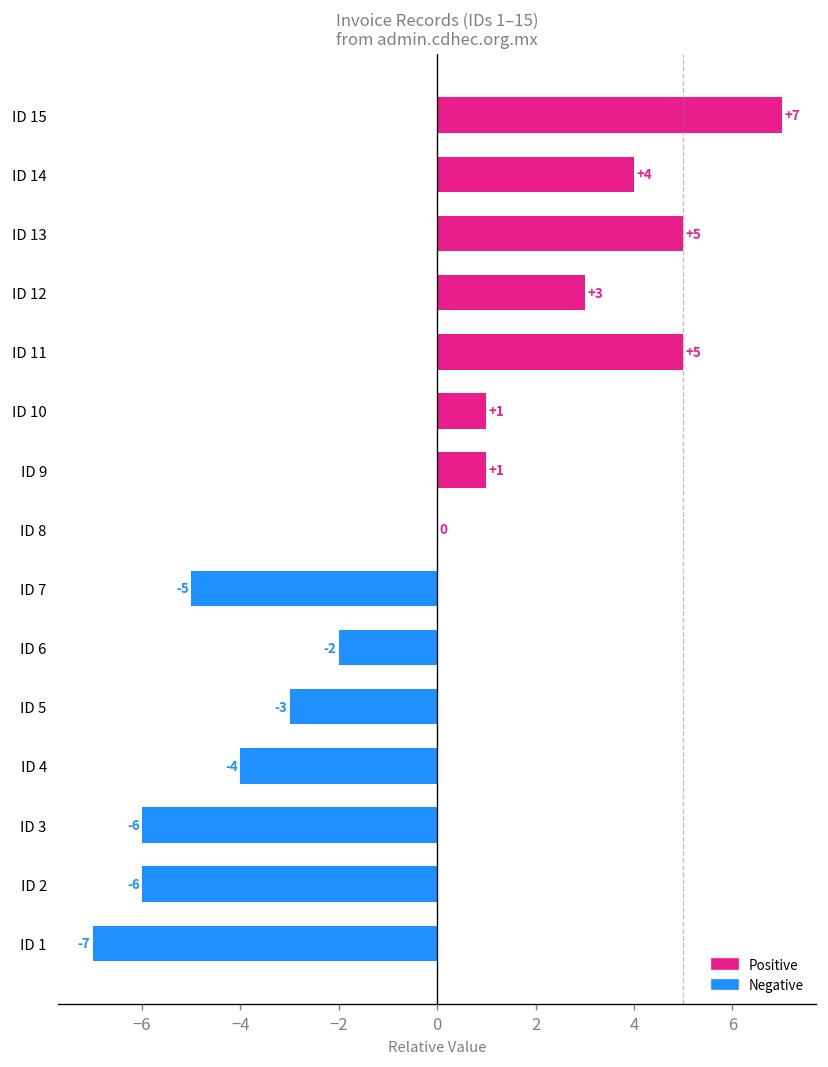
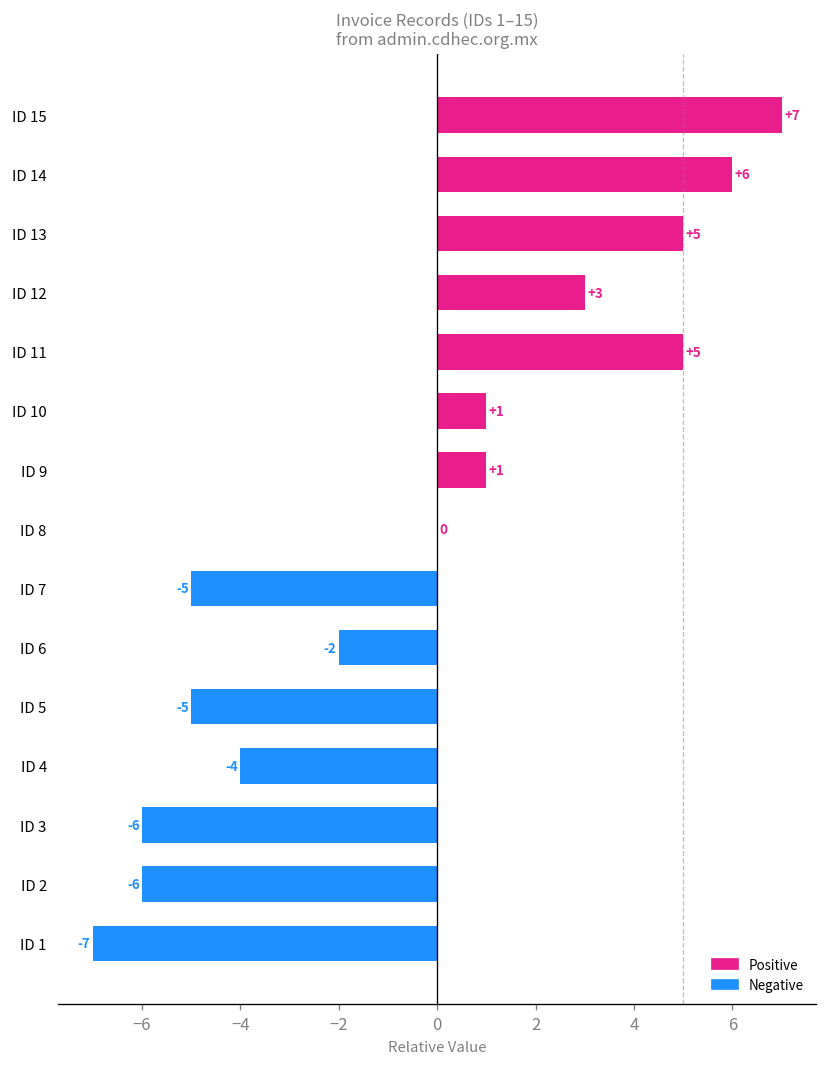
  {
    "ID 15": "+7",
-   "ID 14": "+4",
+   "ID 14": "+6",
    "ID 13": "+5",
    "ID 12": "+3",
    "ID 11": "+5",
    "ID 10": "+1",
    "ID 9": "+1",
    "ID 8": "0",
    "ID 7": "-5",
    "ID 6": "-2",
-   "ID 5": "-3",
+   "ID 5": "-5",
    "ID 4": "-4",
    "ID 3": "-6",
    "ID 2": "-6",
    "ID 1": "-7"
  }
